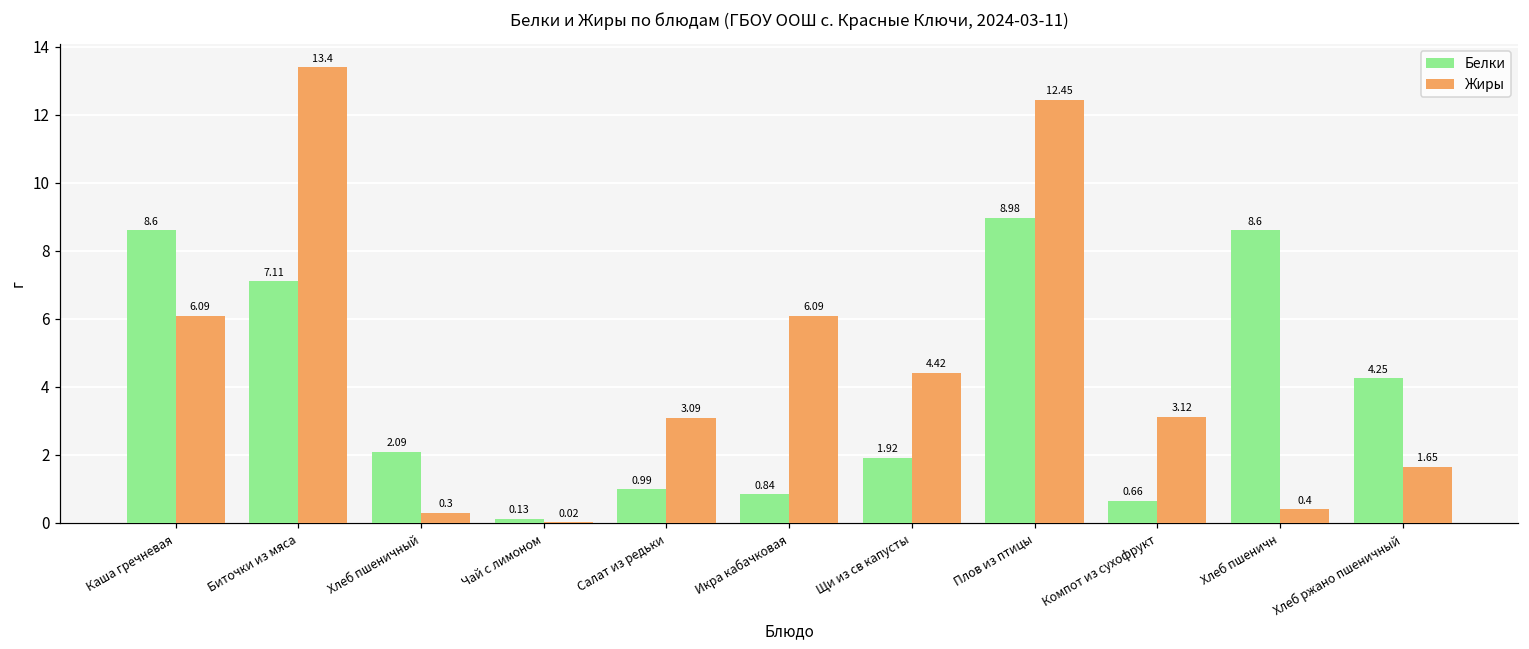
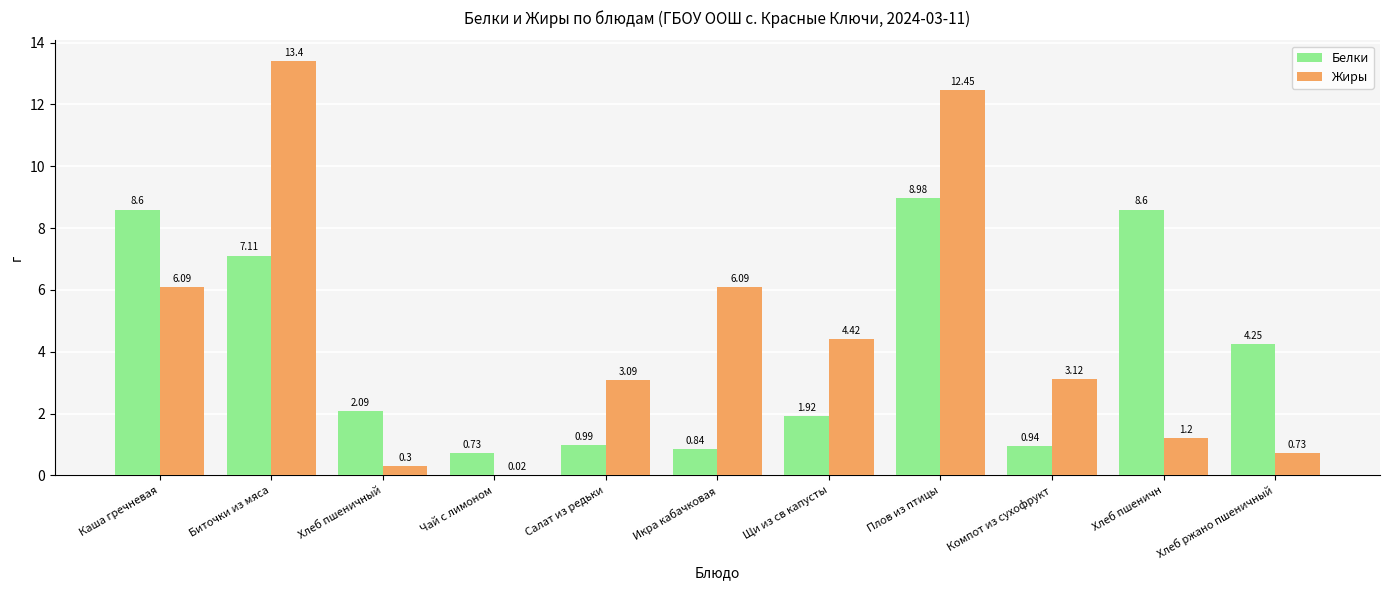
  {
    "Белки": {
      "Каша гречневая": 8.6,
      "Биточки из мяса": 7.11,
      "Хлеб пшеничный": 2.09,
-     "Чай с лимоном": 0.13,
+     "Чай с лимоном": 0.73,
      "Салат из редьки": 0.99,
      "Икра кабачковая": 0.84,
      "Щи из св капусты": 1.92,
      "Плов из птицы": 8.98,
-     "Компот из сухофрукт": 0.66,
+     "Компот из сухофрукт": 0.94,
      "Хлеб пшеничн": 8.6,
      "Хлеб ржано пшеничный": 4.25
    },
    "Жиры": {
      "Каша гречневая": 6.09,
      "Биточки из мяса": 13.4,
      "Хлеб пшеничный": 0.3,
      "Чай с лимоном": 0.02,
      "Салат из редьки": 3.09,
      "Икра кабачковая": 6.09,
      "Щи из св капусты": 4.42,
      "Плов из птицы": 12.45,
      "Компот из сухофрукт": 3.12,
-     "Хлеб пшеничн": 0.4,
-     "Хлеб ржано пшеничный": 1.65
+     "Хлеб пшеничн": 1.2,
+     "Хлеб ржано пшеничный": 0.73
    }
  }
